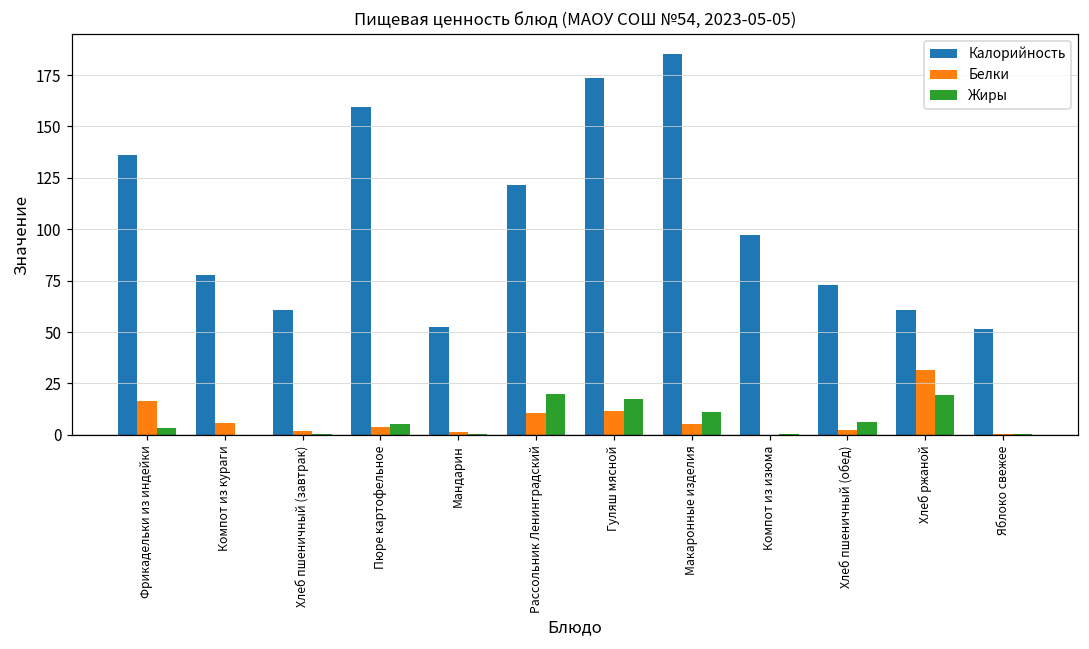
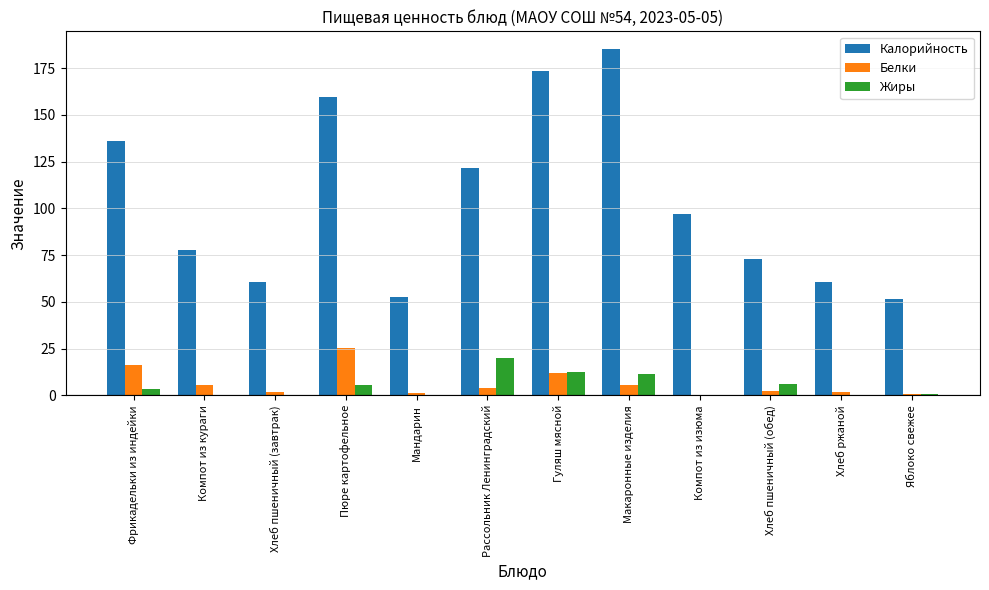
  {
    "Калорийность": {
      "Фрикадельки из индейки": 136,
      "Компот из кураги": 78,
      "Хлеб пшеничный (завтрак)": 61,
      "Пюре картофельное": 160,
      "Мандарин": 53,
      "Рассольник Ленинградский": 122,
      "Гуляш мясной": 173,
      "Макаронные изделия": 185,
      "Компот из изюма": 97,
      "Хлеб пшеничный (обед)": 73,
      "Хлеб ржаной": 61,
      "Яблоко свежее": 52
    },
    "Белки": {
      "Фрикадельки из индейки": 16,
      "Компот из кураги": 6,
      "Хлеб пшеничный (завтрак)": 2,
-     "Пюре картофельное": 4,
-     "Рассольник Ленинградский": 11,
+     "Пюре картофельное": 25,
+     "Рассольник Ленинградский": 4,
      "Гуляш мясной": 12,
      "Макаронные изделия": 5,
      "Хлеб пшеничный (обед)": 2,
-     "Хлеб ржаной": 31
+     "Хлеб ржаной": 2
    },
    "Жиры": {
      "Фрикадельки из индейки": 3,
      "Пюре картофельное": 5,
      "Рассольник Ленинградский": 20,
-     "Гуляш мясной": 18,
+     "Гуляш мясной": 12,
      "Макаронные изделия": 11,
      "Хлеб пшеничный (обед)": 6,
-     "Хлеб ржаной": 19
+     "Хлеб ржаной": 0
    }
  }
